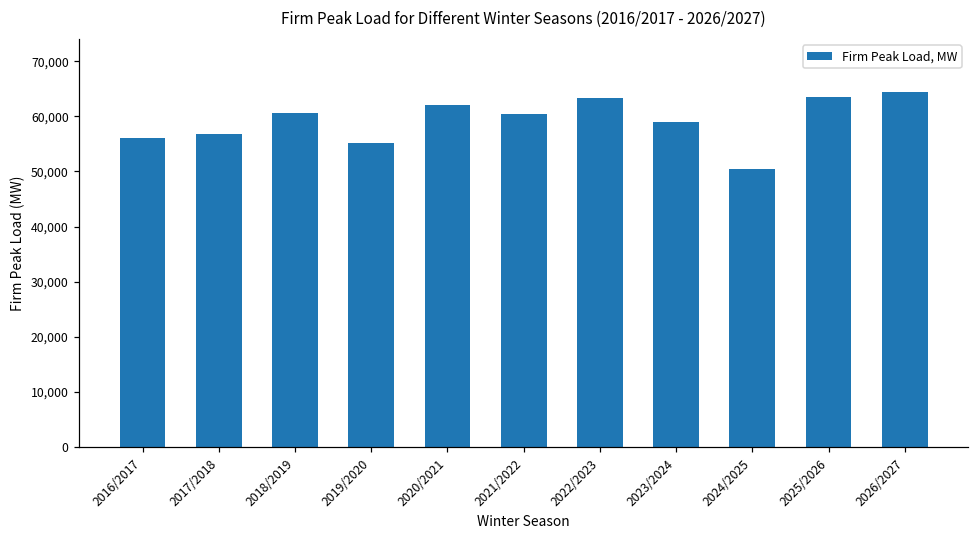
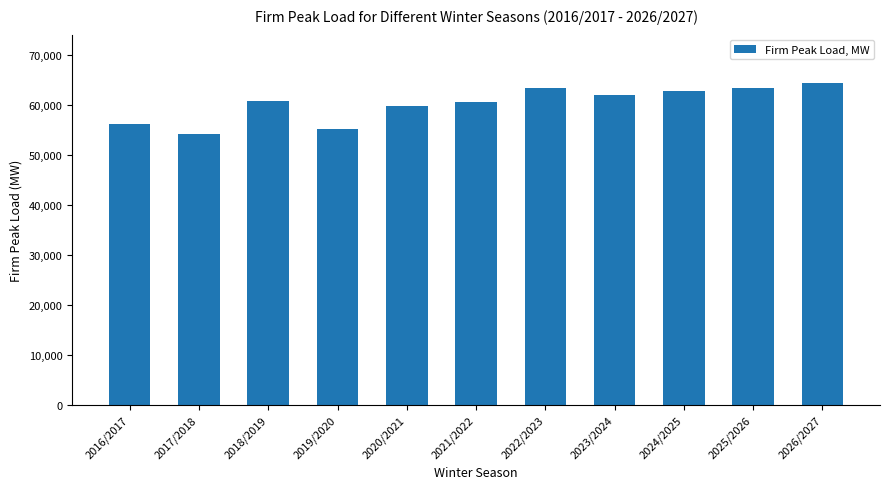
  {
    "2016/2017": "56,000",
-   "2017/2018": "57,000",
+   "2017/2018": "54,000",
    "2018/2019": "61,000",
    "2019/2020": "55,000",
-   "2020/2021": "62,000",
+   "2020/2021": "60,000",
    "2021/2022": "61,000",
    "2022/2023": "63,000",
-   "2023/2024": "59,000",
-   "2024/2025": "50,000",
+   "2023/2024": "62,000",
+   "2024/2025": "63,000",
    "2025/2026": "63,000",
    "2026/2027": "64,000"
  }
